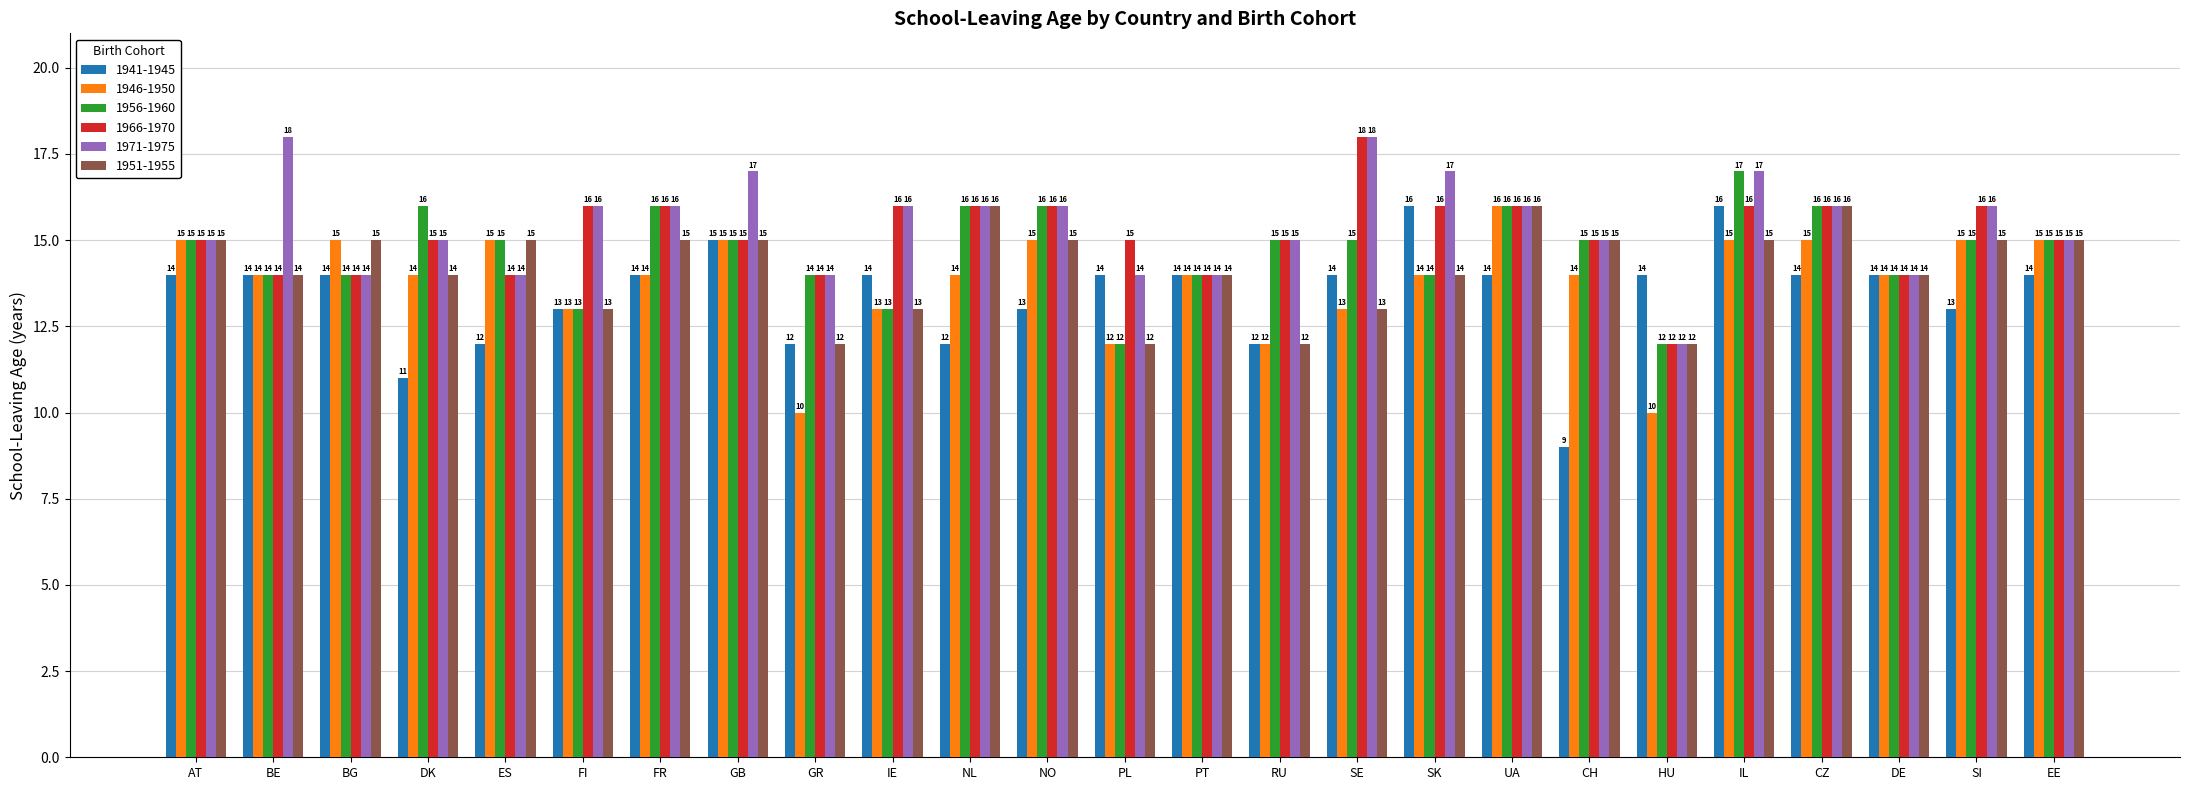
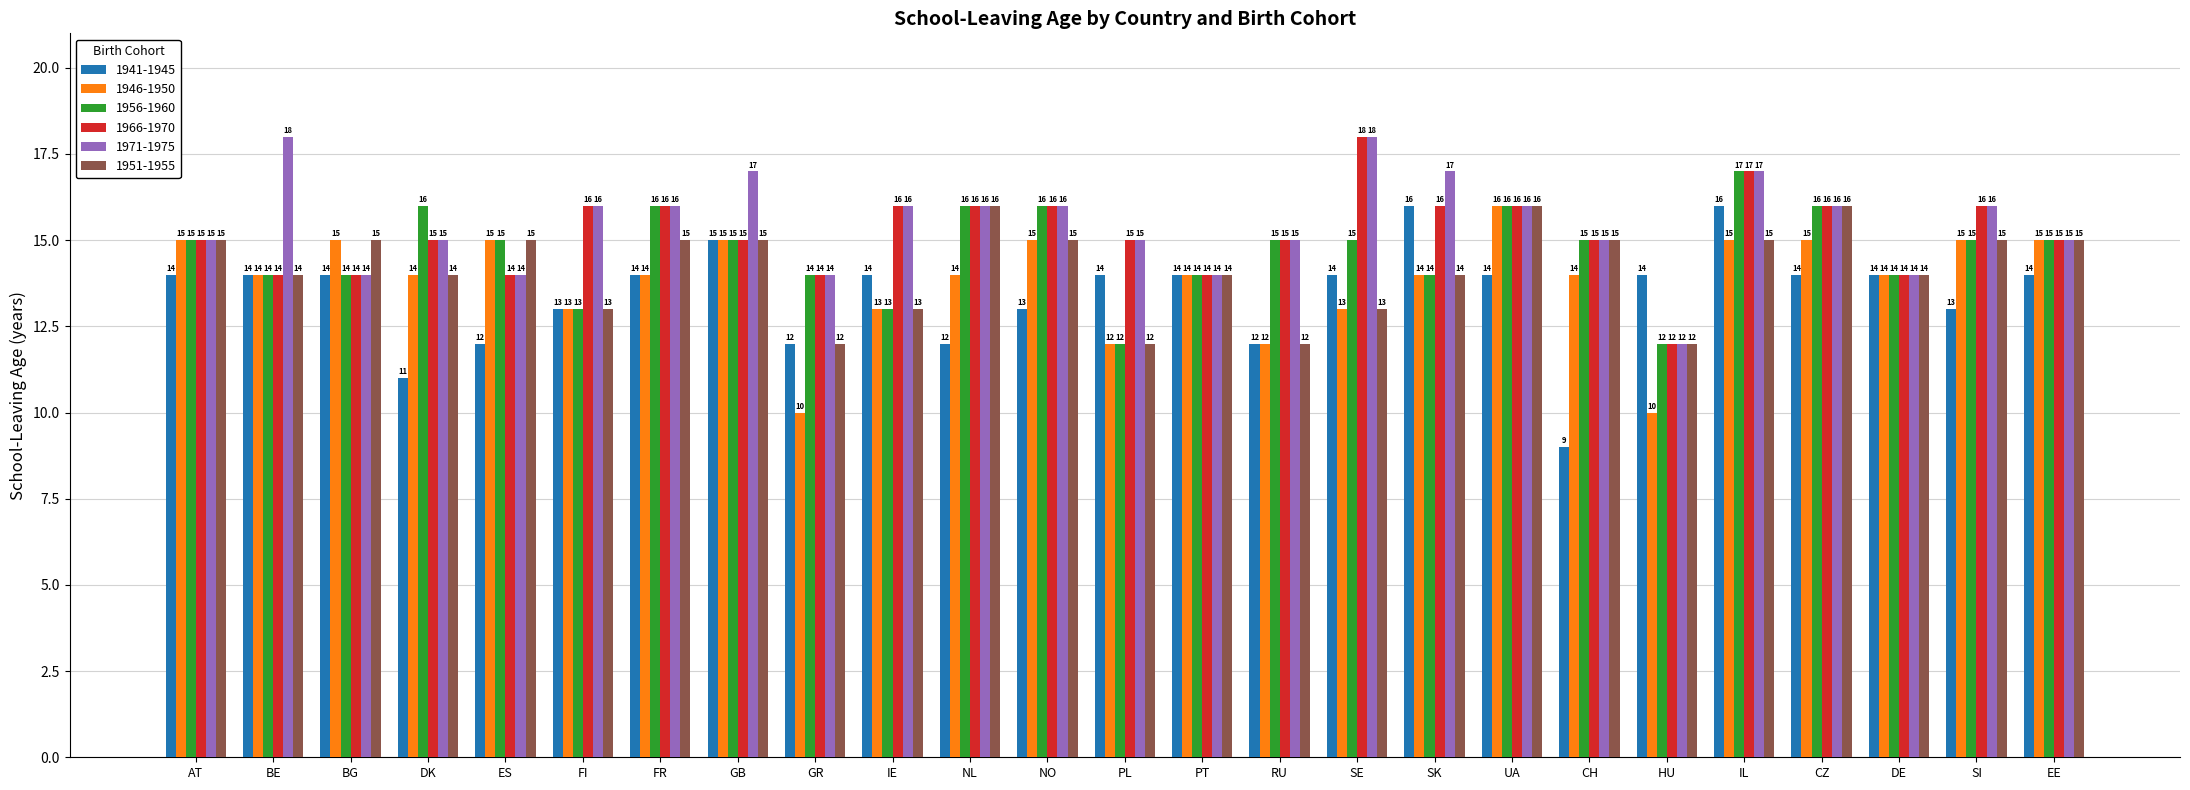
  {
    "1941-1945": {
      "AT": 14,
      "BE": 14,
      "BG": 14,
      "DK": 11,
      "ES": 12,
      "FI": 13,
      "FR": 14,
      "GB": 15,
      "GR": 12,
      "IE": 14,
      "NL": 12,
      "NO": 13,
      "PL": 14,
      "PT": 14,
      "RU": 12,
      "SE": 14,
      "SK": 16,
      "UA": 14,
      "CH": 9,
      "HU": 14,
      "IL": 16,
      "CZ": 14,
      "DE": 14,
      "SI": 13,
      "EE": 14
    },
    "1946-1950": {
      "AT": 15,
      "BE": 14,
      "BG": 15,
      "DK": 14,
      "ES": 15,
      "FI": 13,
      "FR": 14,
      "GB": 15,
      "GR": 10,
      "IE": 13,
      "NL": 14,
      "NO": 15,
      "PL": 12,
      "PT": 14,
      "RU": 12,
      "SE": 13,
      "SK": 14,
      "UA": 16,
      "CH": 14,
      "HU": 10,
      "IL": 15,
      "CZ": 15,
      "DE": 14,
      "SI": 15,
      "EE": 15
    },
    "1956-1960": {
      "AT": 15,
      "BE": 14,
      "BG": 14,
      "DK": 16,
      "ES": 15,
      "FI": 13,
      "FR": 16,
      "GB": 15,
      "GR": 14,
      "IE": 13,
      "NL": 16,
      "NO": 16,
      "PL": 12,
      "PT": 14,
      "RU": 15,
      "SE": 15,
      "SK": 14,
      "UA": 16,
      "CH": 15,
      "HU": 12,
      "IL": 17,
      "CZ": 16,
      "DE": 14,
      "SI": 15,
      "EE": 15
    },
    "1966-1970": {
      "AT": 15,
      "BE": 14,
      "BG": 14,
      "DK": 15,
      "ES": 14,
      "FI": 16,
      "FR": 16,
      "GB": 15,
      "GR": 14,
      "IE": 16,
      "NL": 16,
      "NO": 16,
      "PL": 15,
      "PT": 14,
      "RU": 15,
      "SE": 18,
      "SK": 16,
      "UA": 16,
      "CH": 15,
      "HU": 12,
-     "IL": 16,
+     "IL": 17,
      "CZ": 16,
      "DE": 14,
      "SI": 16,
      "EE": 15
    },
    "1971-1975": {
      "AT": 15,
      "BE": 18,
      "BG": 14,
      "DK": 15,
      "ES": 14,
      "FI": 16,
      "FR": 16,
      "GB": 17,
      "GR": 14,
      "IE": 16,
      "NL": 16,
      "NO": 16,
-     "PL": 14,
+     "PL": 15,
      "PT": 14,
      "RU": 15,
      "SE": 18,
      "SK": 17,
      "UA": 16,
      "CH": 15,
      "HU": 12,
      "IL": 17,
      "CZ": 16,
      "DE": 14,
      "SI": 16,
      "EE": 15
    },
    "1951-1955": {
      "AT": 15,
      "BE": 14,
      "BG": 15,
      "DK": 14,
      "ES": 15,
      "FI": 13,
      "FR": 15,
      "GB": 15,
      "GR": 12,
      "IE": 13,
      "NL": 16,
      "NO": 15,
      "PL": 12,
      "PT": 14,
      "RU": 12,
      "SE": 13,
      "SK": 14,
      "UA": 16,
      "CH": 15,
      "HU": 12,
      "IL": 15,
      "CZ": 16,
      "DE": 14,
      "SI": 15,
      "EE": 15
    }
  }
